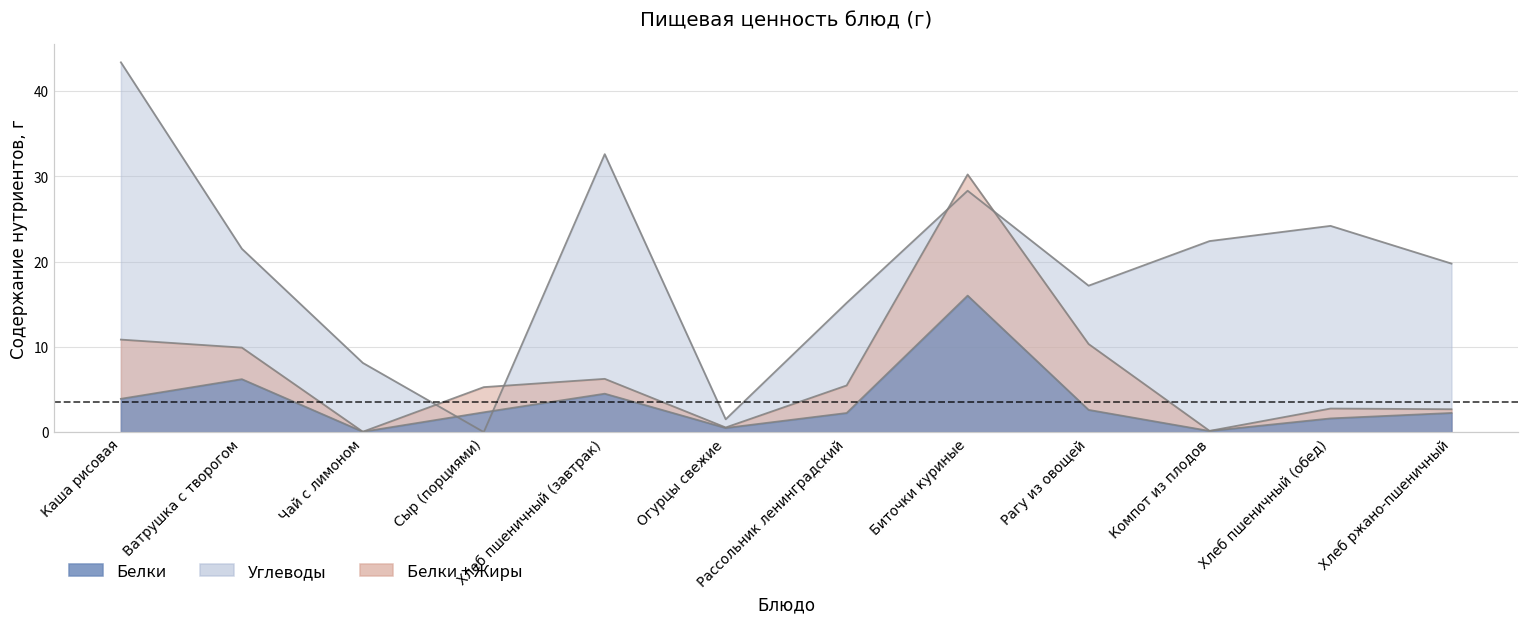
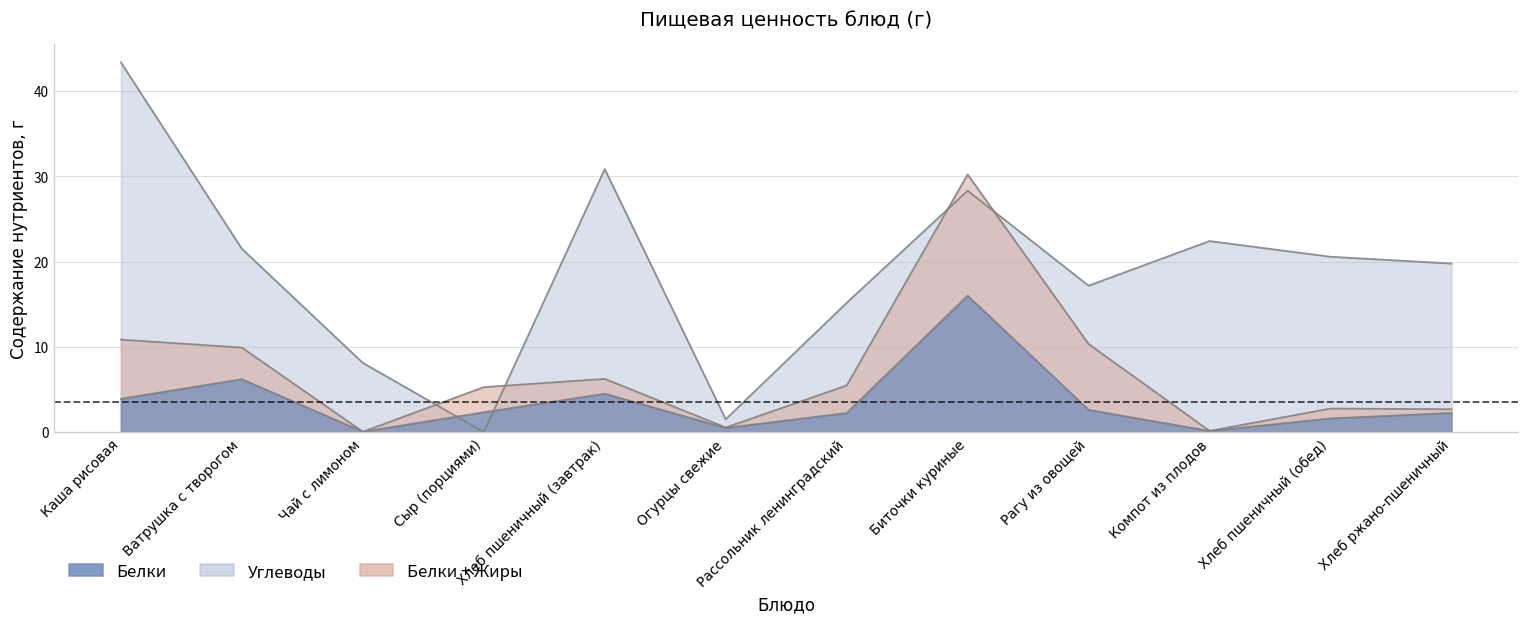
  {
    "Углеводы": {
      "Каша рисовая": 43,
      "Ватрушка с творогом": 21,
      "Чай с лимоном": 8,
      "Сыр (порциями)": 0,
-     "Хлеб пшеничный (завтрак)": 33,
+     "Хлеб пшеничный (завтрак)": 31,
      "Огурцы свежие": 2,
      "Рассольник ленинградский": 15,
      "Биточки куриные": 28,
      "Рагу из овощей": 17,
      "Компот из плодов": 22,
-     "Хлеб пшеничный (обед)": 24,
+     "Хлеб пшеничный (обед)": 21,
      "Хлеб ржано-пшеничный": 20
    },
    "Белки + Жиры": {
      "Каша рисовая": 11,
      "Ватрушка с творогом": 10,
      "Сыр (порциями)": 5,
      "Хлеб пшеничный (завтрак)": 6,
      "Рассольник ленинградский": 5,
      "Биточки куриные": 30,
      "Рагу из овощей": 10,
      "Хлеб пшеничный (обед)": 3,
      "Хлеб ржано-пшеничный": 3
    },
    "Белки": {
      "Каша рисовая": 4,
      "Ватрушка с творогом": 6,
      "Сыр (порциями)": 2,
      "Хлеб пшеничный (завтрак)": 5,
      "Рассольник ленинградский": 2,
      "Биточки куриные": 16,
      "Рагу из овощей": 3,
      "Хлеб пшеничный (обед)": 2,
      "Хлеб ржано-пшеничный": 2
    }
  }
